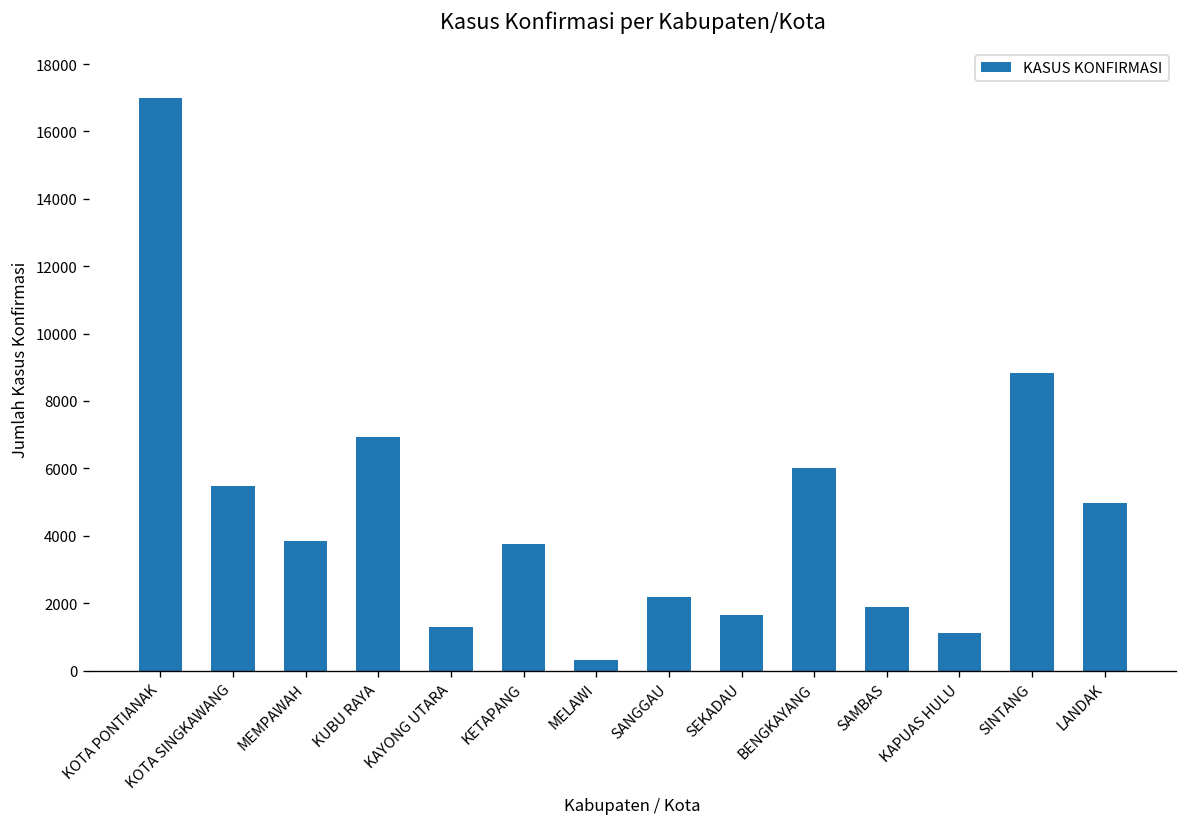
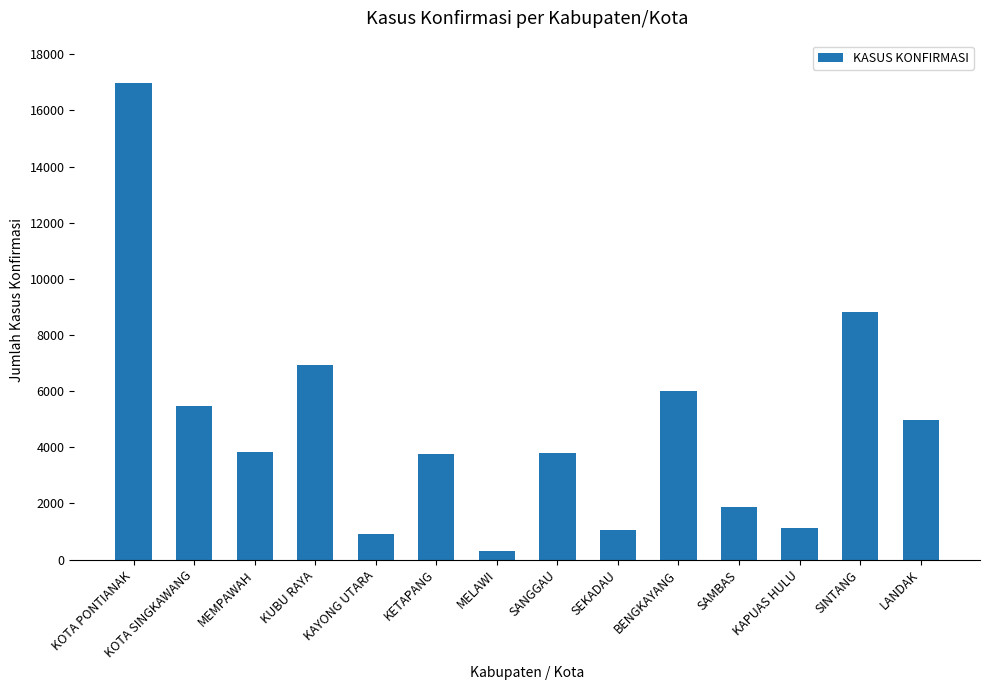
  {
    "KOTA PONTIANAK": 17000,
    "KOTA SINGKAWANG": 5500,
    "MEMPAWAH": 3800,
    "KUBU RAYA": 6900,
-   "KAYONG UTARA": 1300,
+   "KAYONG UTARA": 900,
    "KETAPANG": 3700,
    "MELAWI": 300,
-   "SANGGAU": 2200,
-   "SEKADAU": 1600,
+   "SANGGAU": 3800,
+   "SEKADAU": 1100,
    "BENGKAYANG": 6000,
    "SAMBAS": 1900,
    "KAPUAS HULU": 1100,
    "SINTANG": 8800,
    "LANDAK": 5000
  }
